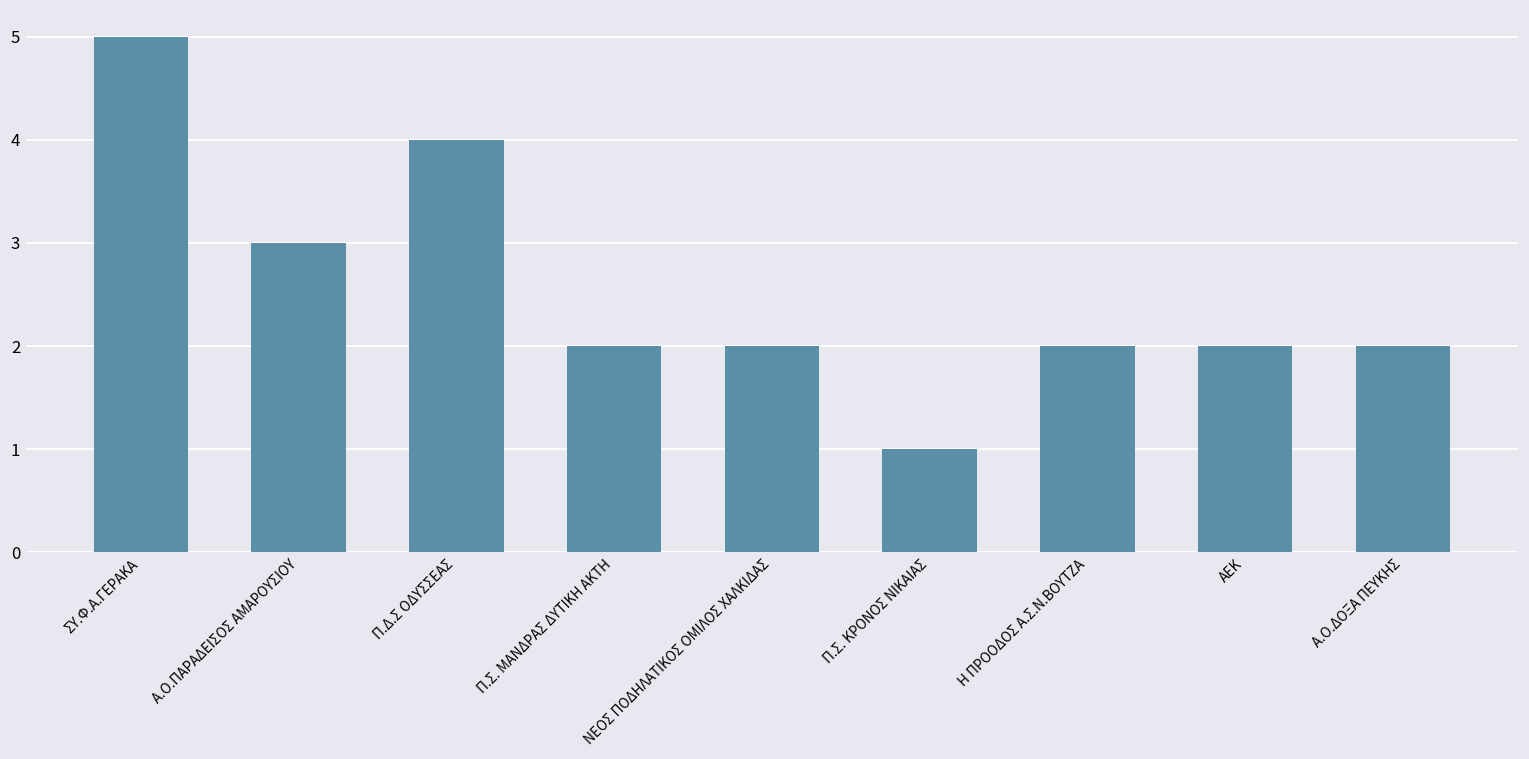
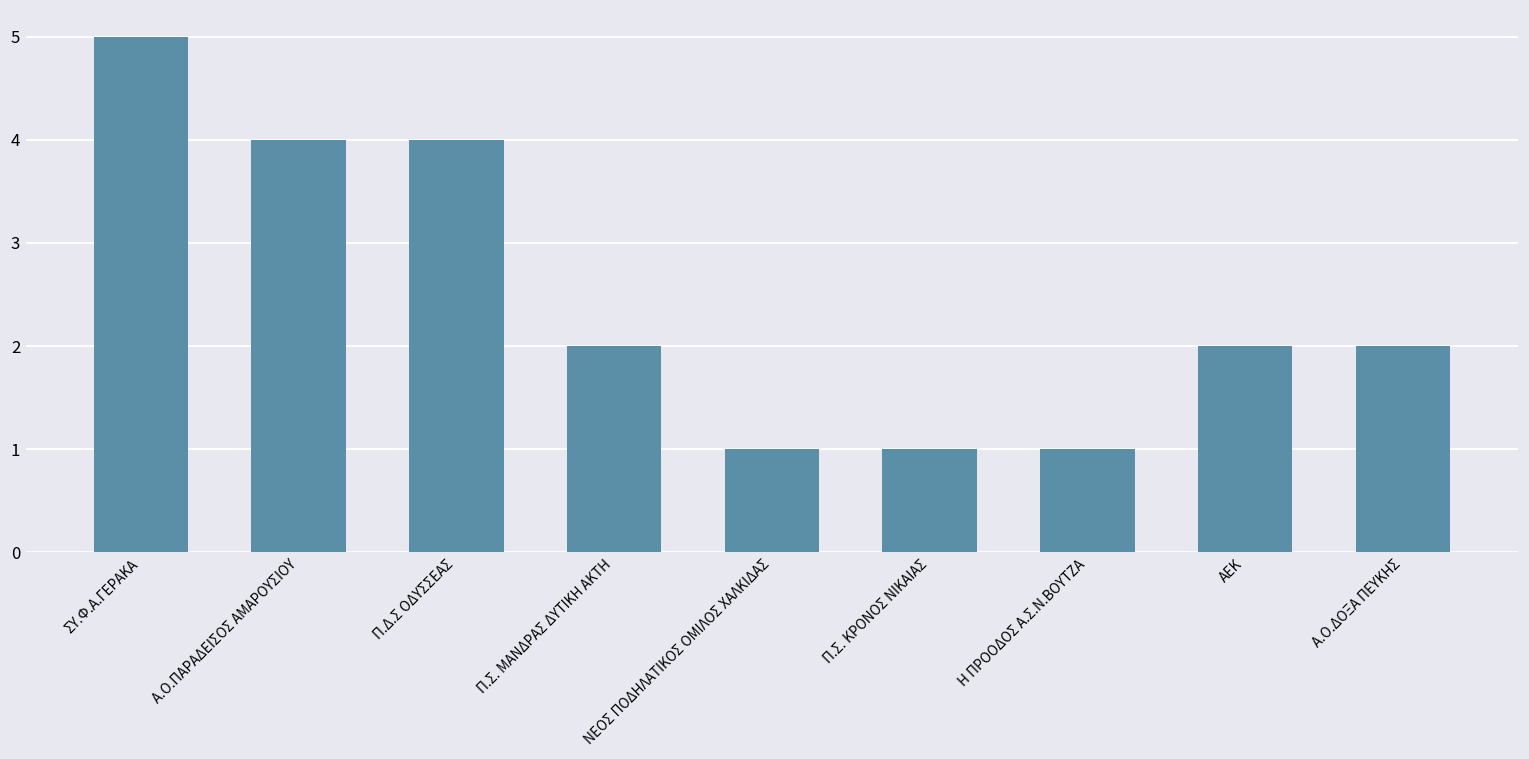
  {
    "ΣΥ.Φ.Α.ΓΕΡΑΚΑ": 5,
-   "Α.Ο.ΠΑΡΑΔΕΙΣΟΣ ΑΜΑΡΟΥΣΙΟΥ": 3,
+   "Α.Ο.ΠΑΡΑΔΕΙΣΟΣ ΑΜΑΡΟΥΣΙΟΥ": 4,
    "Π.Δ.Σ ΟΔΥΣΣΕΑΣ": 4,
    "Π.Σ. ΜΑΝΔΡΑΣ ΔΥΤΙΚΗ ΑΚΤΗ": 2,
-   "ΝΕΟΣ ΠΟΔΗΛΑΤΙΚΟΣ ΟΜΙΛΟΣ ΧΑΛΚΙΔΑΣ": 2,
+   "ΝΕΟΣ ΠΟΔΗΛΑΤΙΚΟΣ ΟΜΙΛΟΣ ΧΑΛΚΙΔΑΣ": 1,
    "Π.Σ. ΚΡΟΝΟΣ ΝΙΚΑΙΑΣ": 1,
-   "Η ΠΡΟΟΔΟΣ Α.Σ.Ν.ΒΟΥΤΖΑ": 2,
+   "Η ΠΡΟΟΔΟΣ Α.Σ.Ν.ΒΟΥΤΖΑ": 1,
    "ΑΕΚ": 2,
    "A.O.ΔΟΞΑ ΠΕΥΚΗΣ": 2
  }
